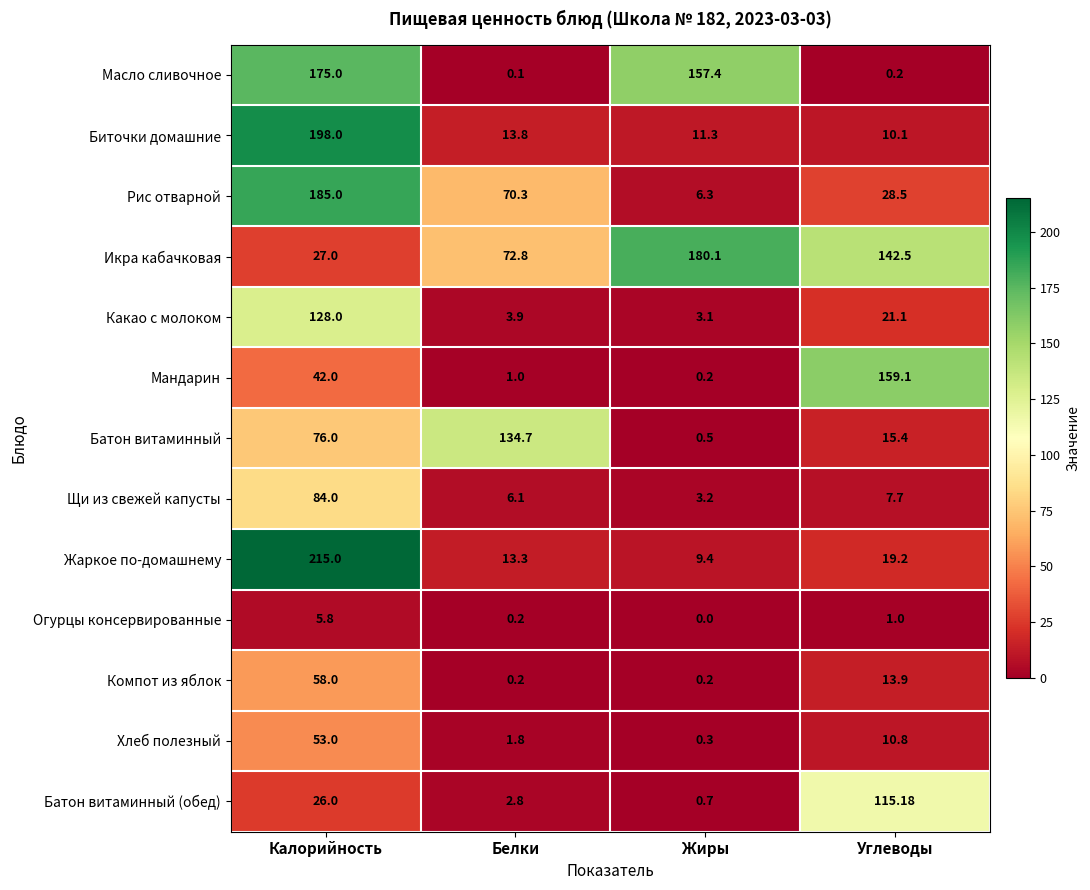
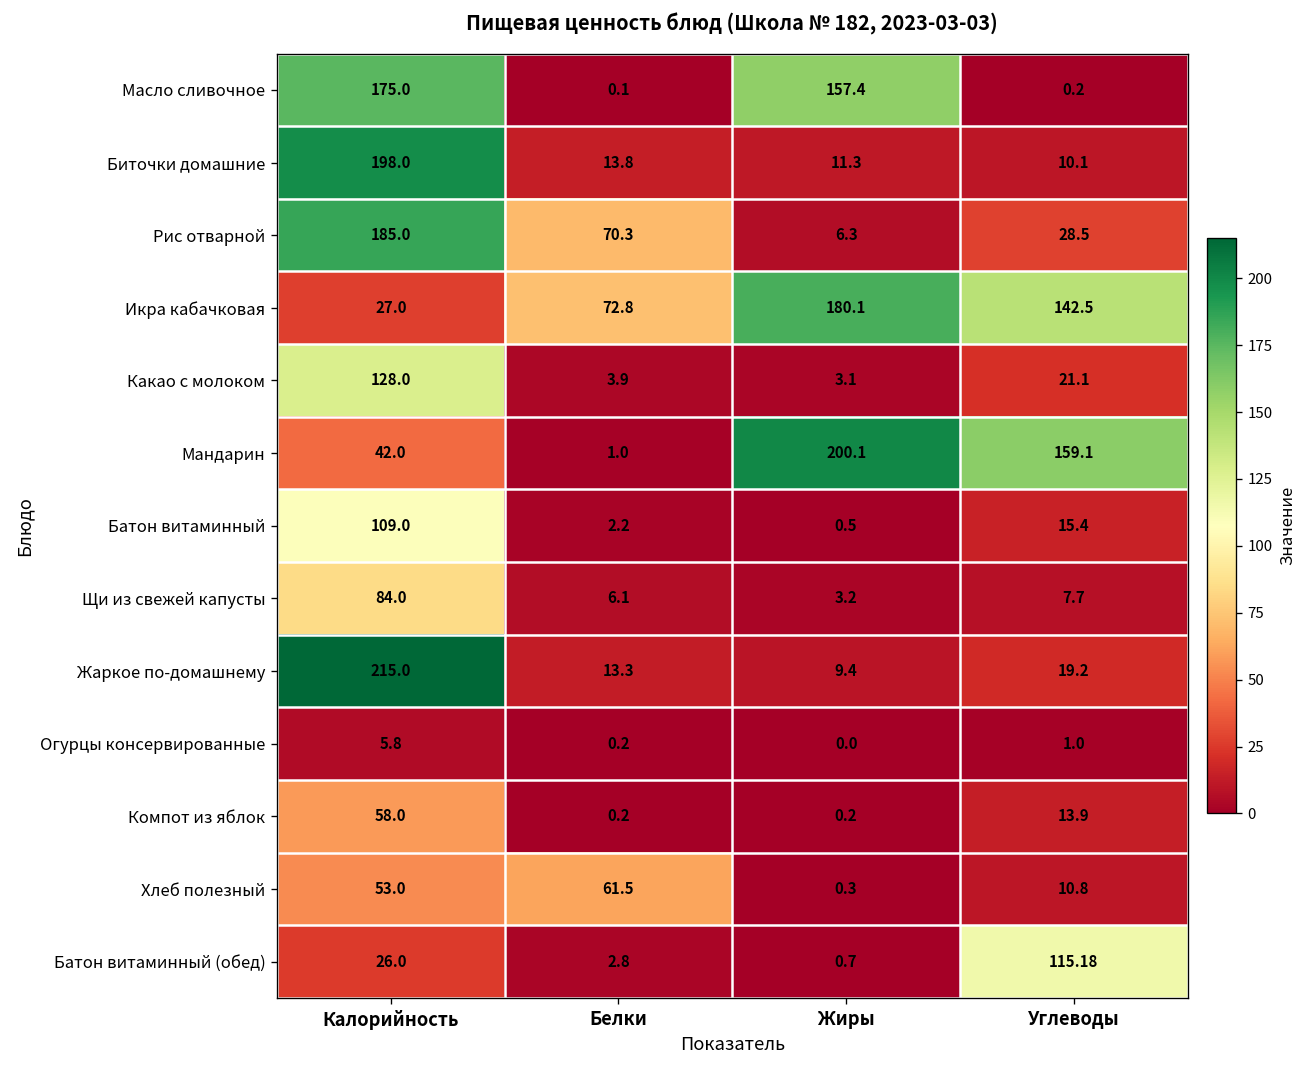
  {
    "Масло сливочное": {
      "Калорийность": 175.0,
      "Белки": 0.1,
      "Жиры": 157.4,
      "Углеводы": 0.2
    },
    "Биточки домашние": {
      "Калорийность": 198.0,
      "Белки": 13.8,
      "Жиры": 11.3,
      "Углеводы": 10.1
    },
    "Рис отварной": {
      "Калорийность": 185.0,
      "Белки": 70.3,
      "Жиры": 6.3,
      "Углеводы": 28.5
    },
    "Икра кабачковая": {
      "Калорийность": 27.0,
      "Белки": 72.8,
      "Жиры": 180.1,
      "Углеводы": 142.5
    },
    "Какао с молоком": {
      "Калорийность": 128.0,
      "Белки": 3.9,
      "Жиры": 3.1,
      "Углеводы": 21.1
    },
    "Мандарин": {
      "Калорийность": 42.0,
      "Белки": 1.0,
-     "Жиры": 0.2,
+     "Жиры": 200.1,
      "Углеводы": 159.1
    },
    "Батон витаминный": {
-     "Калорийность": 76.0,
-     "Белки": 134.7,
+     "Калорийность": 109.0,
+     "Белки": 2.2,
      "Жиры": 0.5,
      "Углеводы": 15.4
    },
    "Щи из свежей капусты": {
      "Калорийность": 84.0,
      "Белки": 6.1,
      "Жиры": 3.2,
      "Углеводы": 7.7
    },
    "Жаркое по-домашнему": {
      "Калорийность": 215.0,
      "Белки": 13.3,
      "Жиры": 9.4,
      "Углеводы": 19.2
    },
    "Огурцы консервированные": {
      "Калорийность": 5.8,
      "Белки": 0.2,
      "Жиры": 0.0,
      "Углеводы": 1.0
    },
    "Компот из яблок": {
      "Калорийность": 58.0,
      "Белки": 0.2,
      "Жиры": 0.2,
      "Углеводы": 13.9
    },
    "Хлеб полезный": {
      "Калорийность": 53.0,
-     "Белки": 1.8,
+     "Белки": 61.5,
      "Жиры": 0.3,
      "Углеводы": 10.8
    },
    "Батон витаминный (обед)": {
      "Калорийность": 26.0,
      "Белки": 2.8,
      "Жиры": 0.7,
      "Углеводы": 115.18
    }
  }
